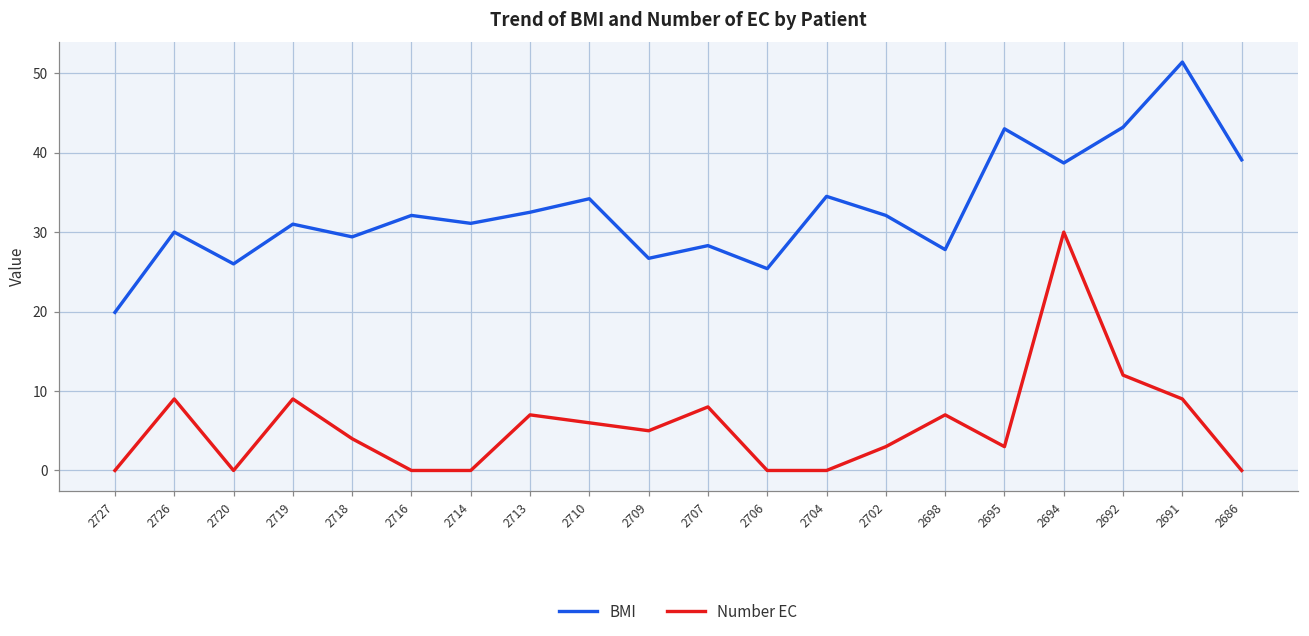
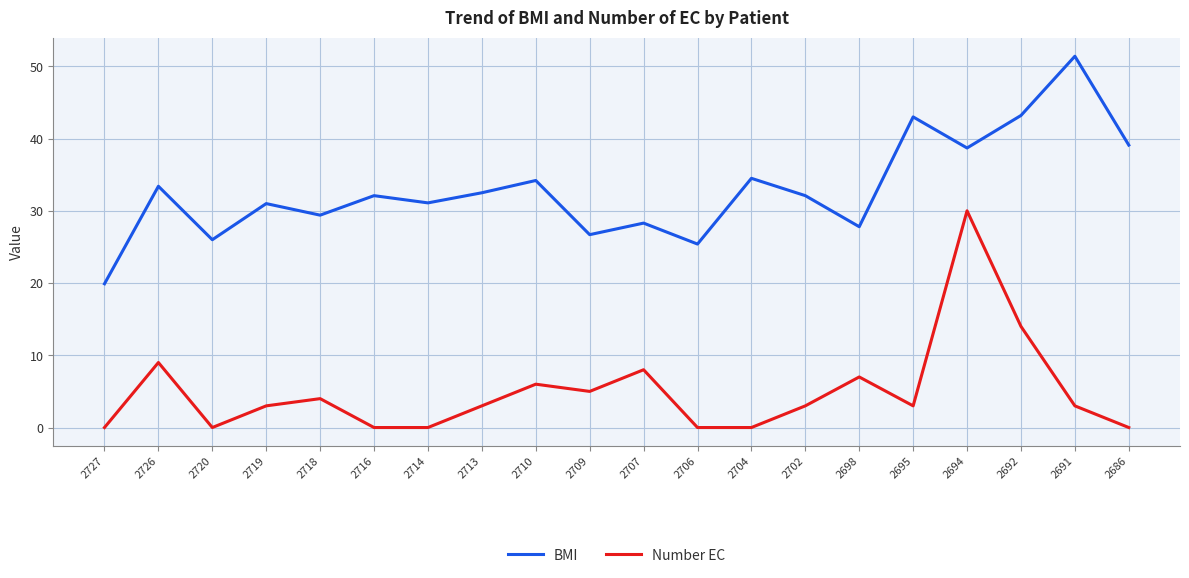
  {
    "BMI": {
      "2727": 20,
-     "2726": 30,
+     "2726": 33,
      "2720": 26,
      "2719": 31,
      "2718": 29,
      "2716": 32,
      "2714": 31,
      "2713": 33,
      "2710": 34,
      "2709": 27,
      "2707": 28,
      "2706": 25,
      "2704": 35,
      "2702": 32,
      "2698": 28,
      "2695": 43,
      "2694": 39,
      "2692": 43,
      "2691": 51,
      "2686": 39
    },
    "Number EC": {
      "2727": 0,
      "2726": 9,
      "2720": 0,
-     "2719": 9,
+     "2719": 3,
      "2718": 4,
      "2716": 0,
      "2714": 0,
-     "2713": 7,
+     "2713": 3,
      "2710": 6,
      "2709": 5,
      "2707": 8,
      "2706": 0,
      "2704": 0,
      "2702": 3,
      "2698": 7,
      "2695": 3,
      "2694": 30,
-     "2692": 12,
-     "2691": 9,
+     "2692": 14,
+     "2691": 3,
      "2686": 0
    }
  }
